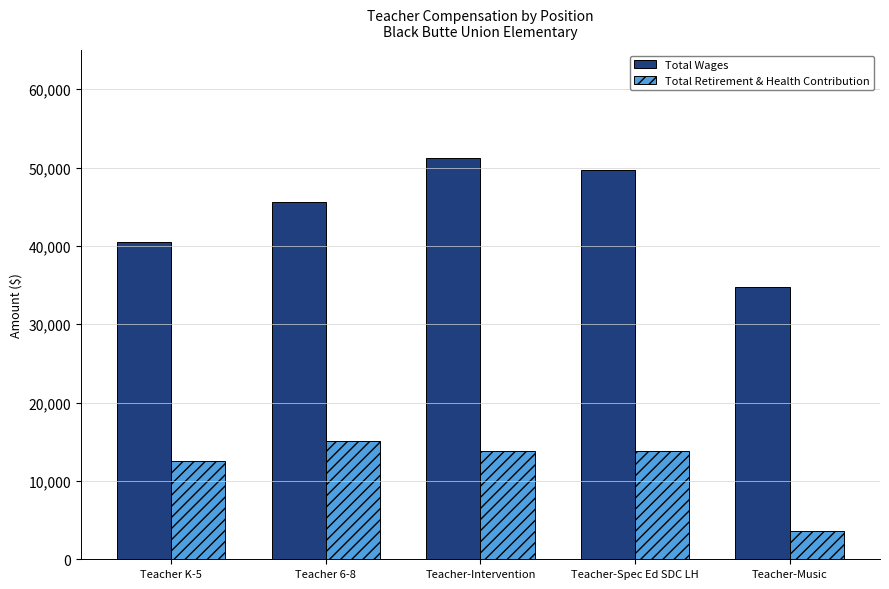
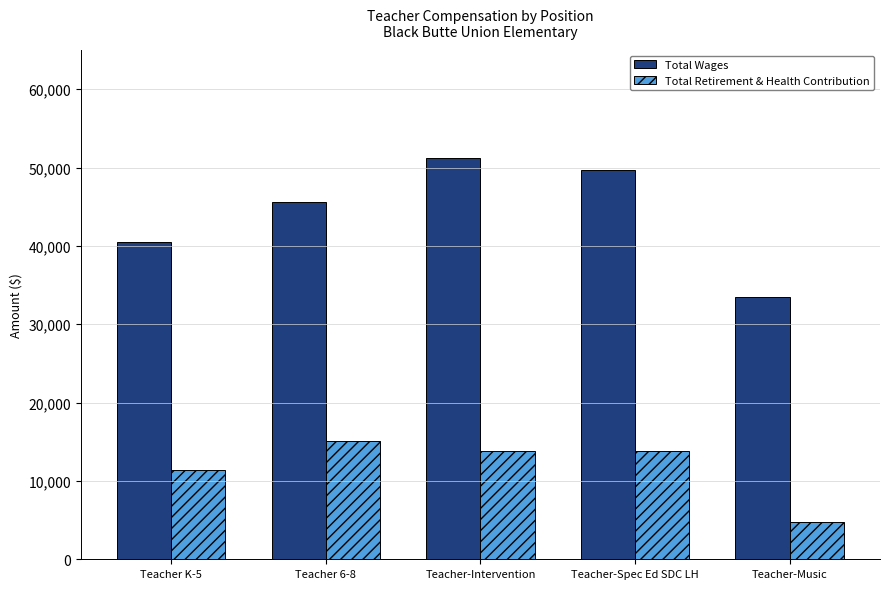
  {
    "Total Wages": {
      "Teacher K-5": "40,000",
      "Teacher 6-8": "46,000",
      "Teacher-Intervention": "51,000",
      "Teacher-Spec Ed SDC LH": "50,000",
-     "Teacher-Music": "35,000"
+     "Teacher-Music": "33,000"
    },
    "Total Retirement & Health Contribution": {
-     "Teacher K-5": "13,000",
+     "Teacher K-5": "11,000",
      "Teacher 6-8": "15,000",
      "Teacher-Intervention": "14,000",
      "Teacher-Spec Ed SDC LH": "14,000",
-     "Teacher-Music": "4,000"
+     "Teacher-Music": "5,000"
    }
  }
